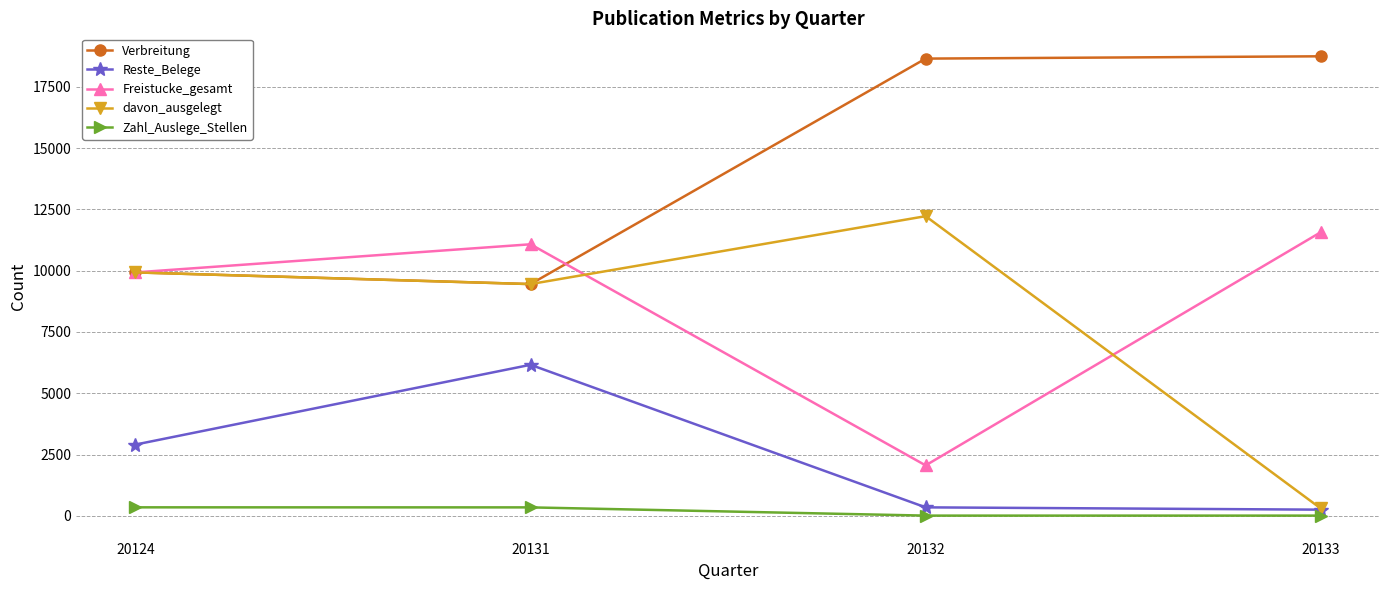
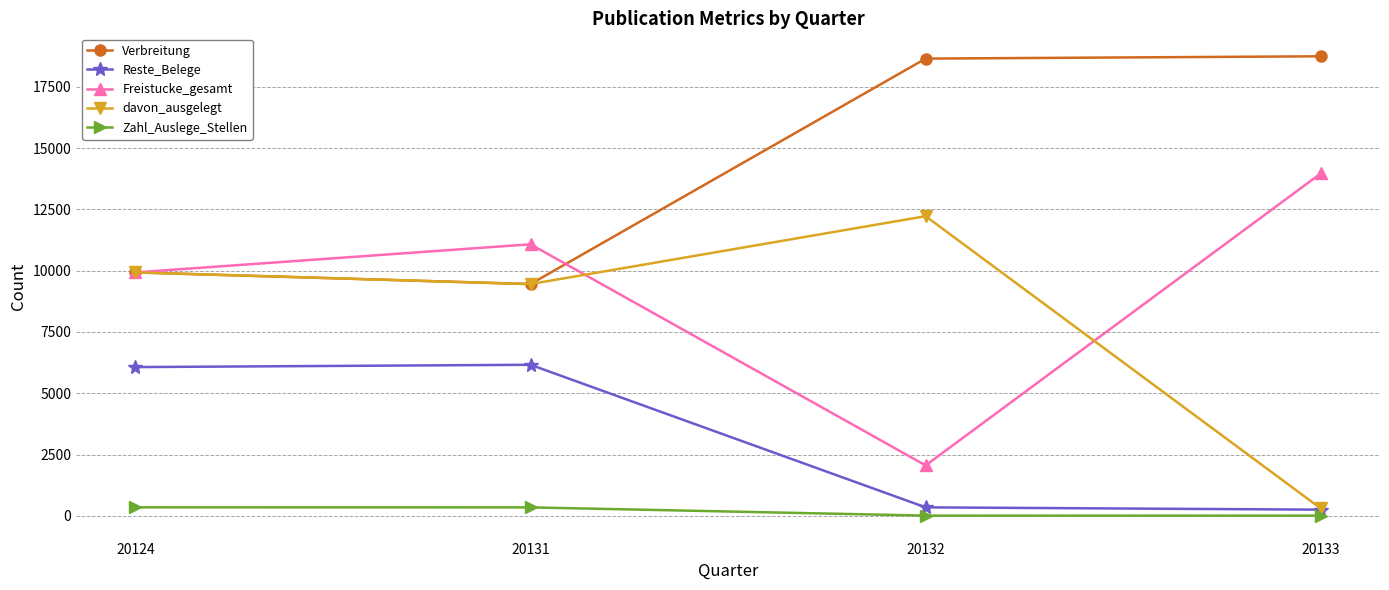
  {
    "Verbreitung": {
      "20132": 18700,
      "20133": 18800
    },
    "Reste_Belege": {
-     "20124": 2900,
+     "20124": 6100,
      "20131": 6200,
      "20132": 300
    },
    "Freistucke_gesamt": {
      "20131": 11100,
      "20132": 2100,
-     "20133": 11600
+     "20133": 14000
    },
    "davon_ausgelegt": {
      "20132": 12200
    },
    "Zahl_Auslege_Stellen": {
      "20124": 300,
      "20131": 300,
      "20132": 0,
      "20133": 0
    }
  }
